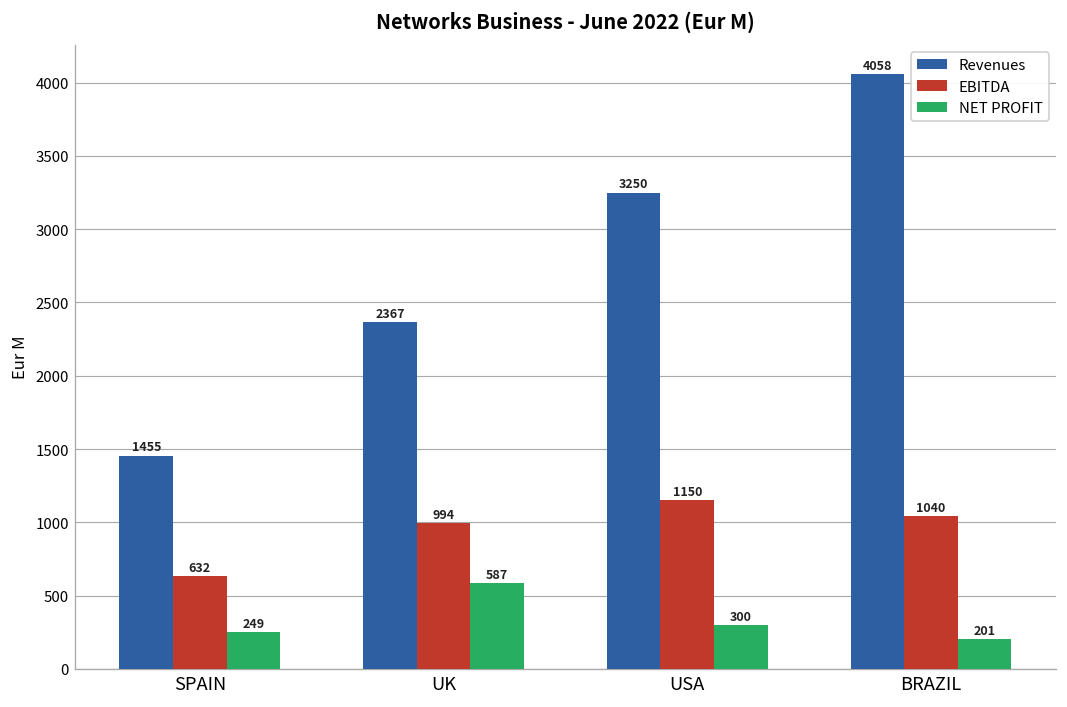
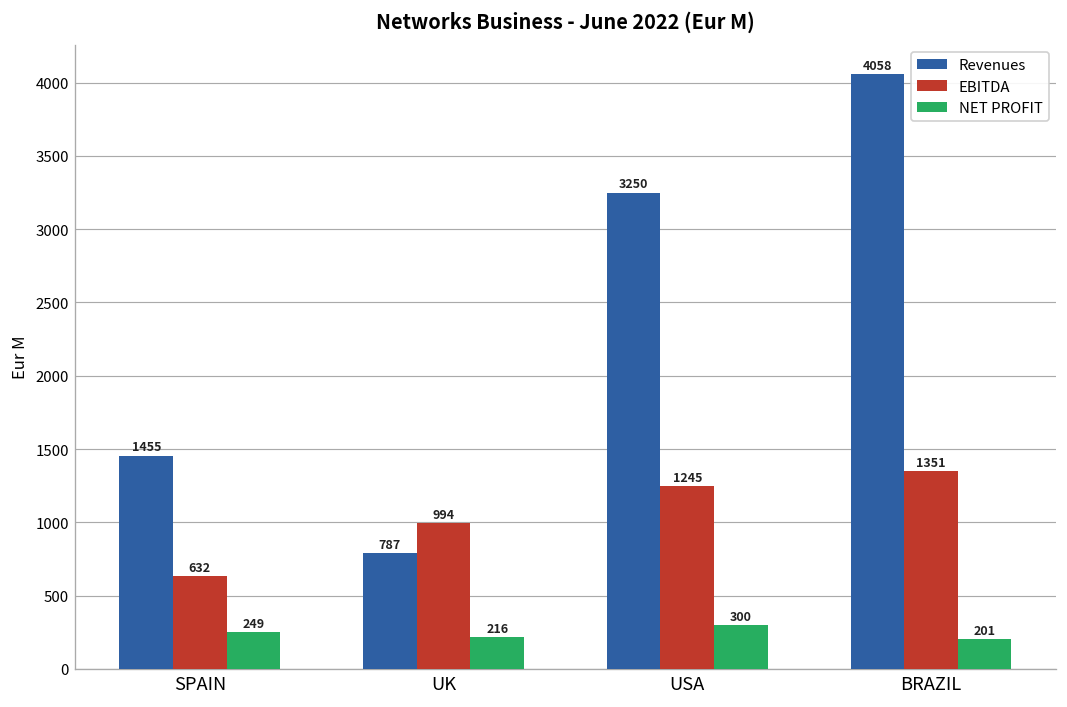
  {
    "Revenues": {
      "SPAIN": 1455,
-     "UK": 2367,
+     "UK": 787,
      "USA": 3250,
      "BRAZIL": 4058
    },
    "EBITDA": {
      "SPAIN": 632,
      "UK": 994,
-     "USA": 1150,
-     "BRAZIL": 1040
+     "USA": 1245,
+     "BRAZIL": 1351
    },
    "NET PROFIT": {
      "SPAIN": 249,
-     "UK": 587,
+     "UK": 216,
      "USA": 300,
      "BRAZIL": 201
    }
  }
